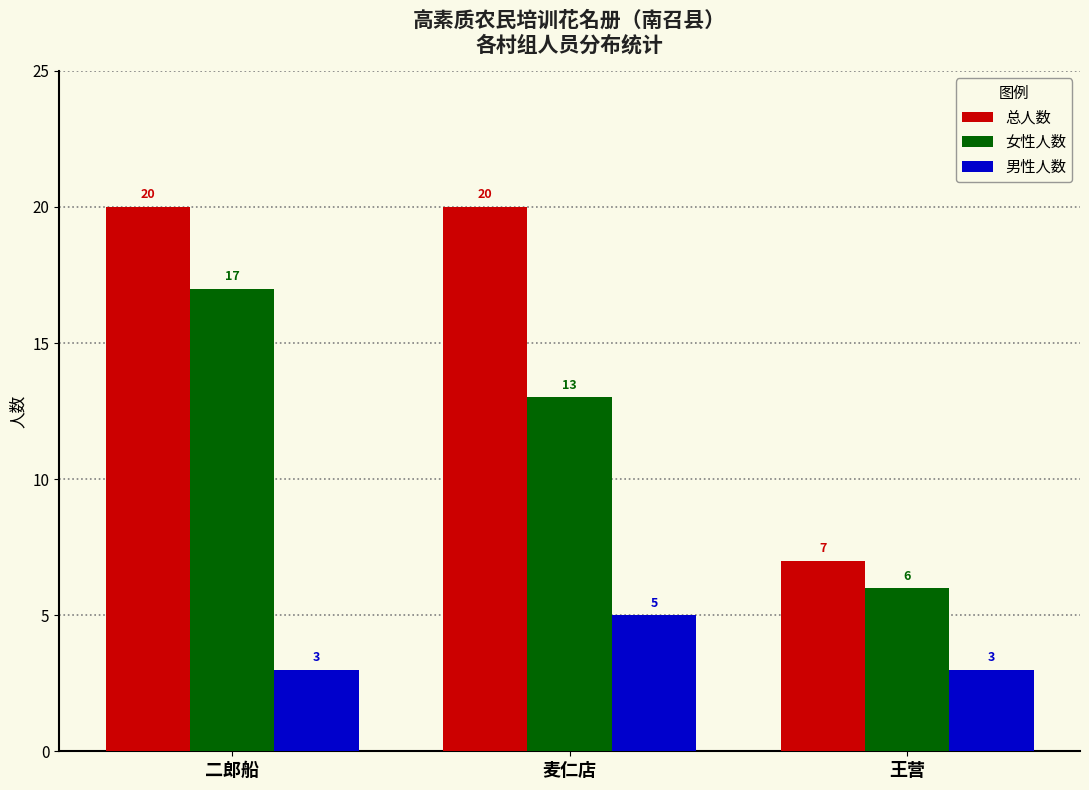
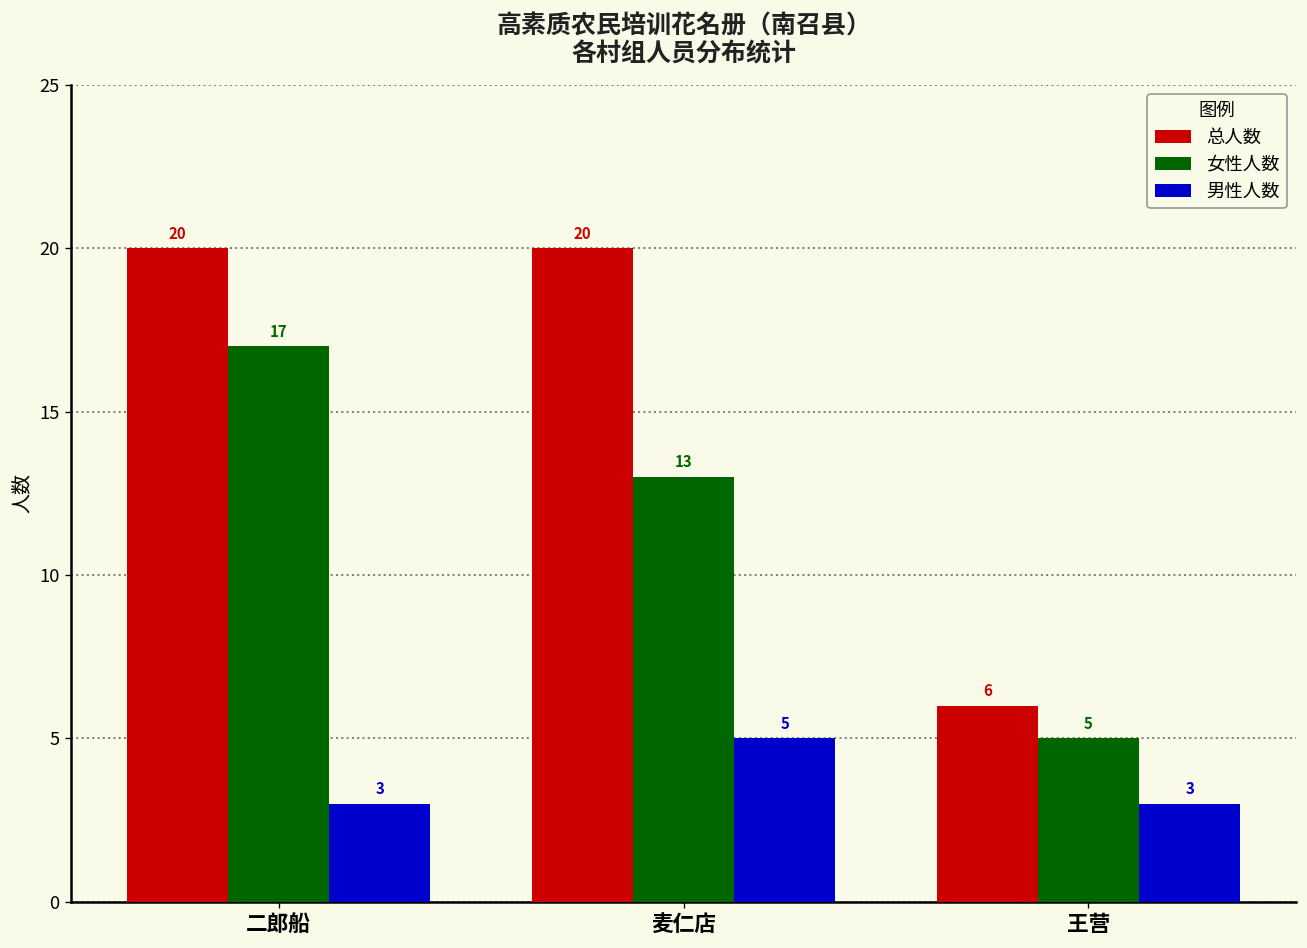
  {
    "总人数": {
      "二郎船": 20,
      "麦仁店": 20,
-     "王营": 7
+     "王营": 6
    },
    "女性人数": {
      "二郎船": 17,
      "麦仁店": 13,
-     "王营": 6
+     "王营": 5
    },
    "男性人数": {
      "二郎船": 3,
      "麦仁店": 5,
      "王营": 3
    }
  }
